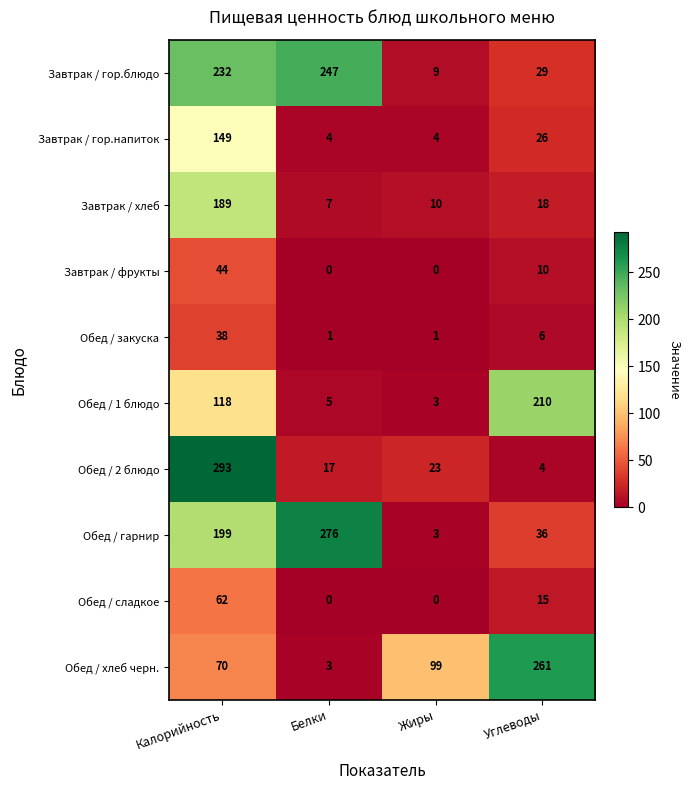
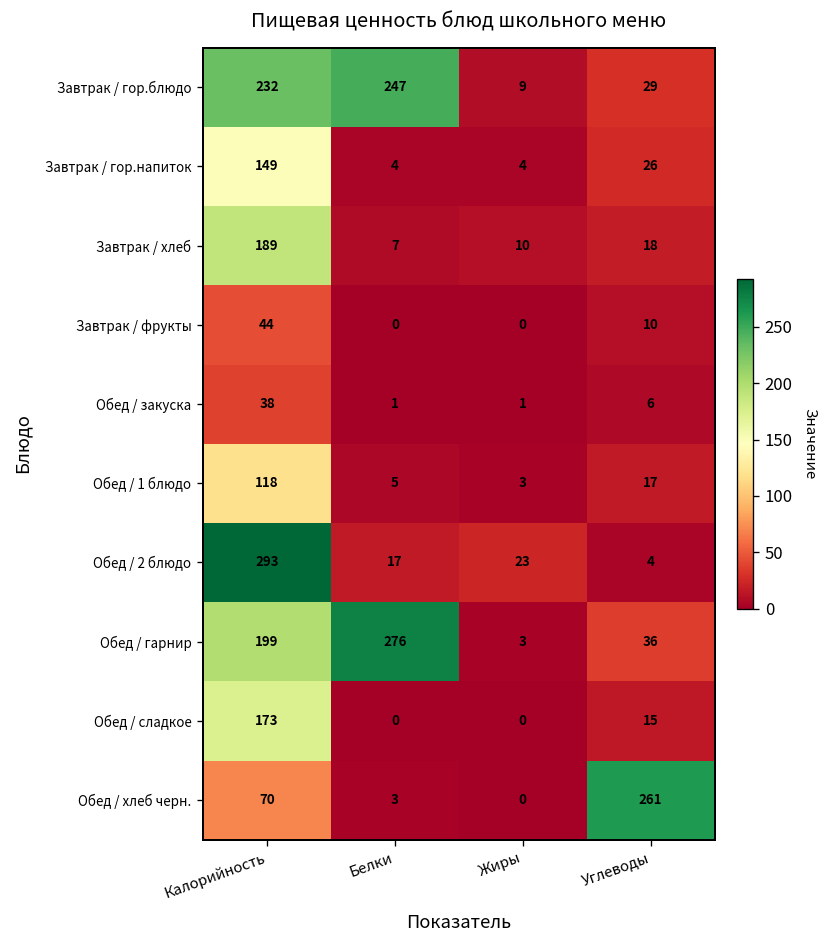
  {
    "Завтрак / гор.блюдо": {
      "Калорийность": 232,
      "Белки": 247,
      "Жиры": 9,
      "Углеводы": 29
    },
    "Завтрак / гор.напиток": {
      "Калорийность": 149,
      "Белки": 4,
      "Жиры": 4,
      "Углеводы": 26
    },
    "Завтрак / хлеб": {
      "Калорийность": 189,
      "Белки": 7,
      "Жиры": 10,
      "Углеводы": 18
    },
    "Завтрак / фрукты": {
      "Калорийность": 44,
      "Белки": 0,
      "Жиры": 0,
      "Углеводы": 10
    },
    "Обед / закуска": {
      "Калорийность": 38,
      "Белки": 1,
      "Жиры": 1,
      "Углеводы": 6
    },
    "Обед / 1 блюдо": {
      "Калорийность": 118,
      "Белки": 5,
      "Жиры": 3,
-     "Углеводы": 210
+     "Углеводы": 17
    },
    "Обед / 2 блюдо": {
      "Калорийность": 293,
      "Белки": 17,
      "Жиры": 23,
      "Углеводы": 4
    },
    "Обед / гарнир": {
      "Калорийность": 199,
      "Белки": 276,
      "Жиры": 3,
      "Углеводы": 36
    },
    "Обед / сладкое": {
-     "Калорийность": 62,
+     "Калорийность": 173,
      "Белки": 0,
      "Жиры": 0,
      "Углеводы": 15
    },
    "Обед / хлеб черн.": {
      "Калорийность": 70,
      "Белки": 3,
-     "Жиры": 99,
+     "Жиры": 0,
      "Углеводы": 261
    }
  }
